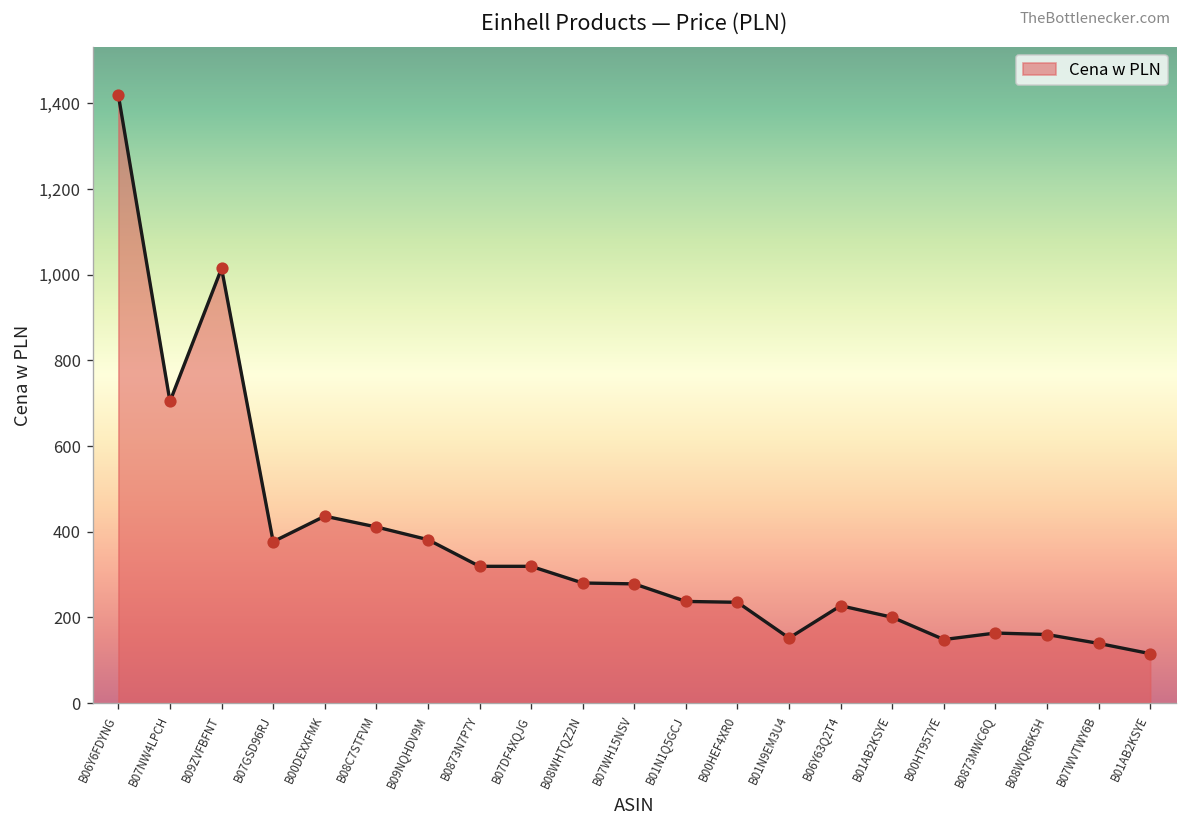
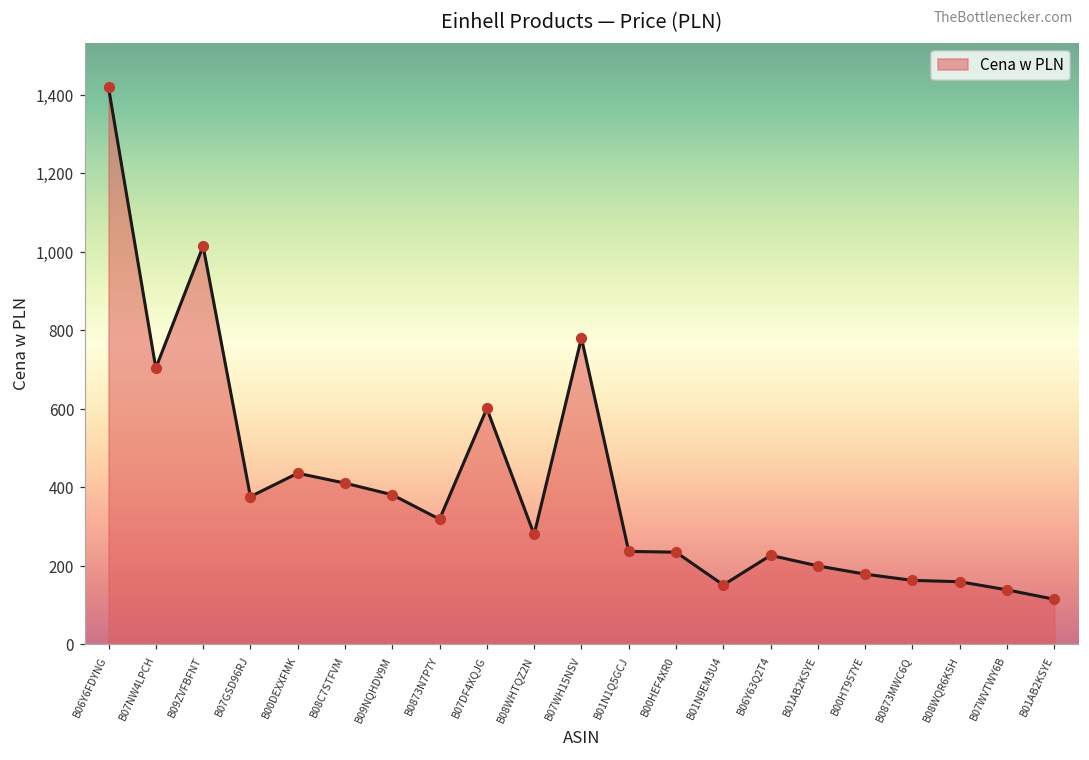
  {
    "B06Y6FDYNG": "1,420",
    "B07NW4LPCH": "700",
    "B09ZVFBFNT": "1,010",
    "B07GSD96RJ": "380",
    "B00DEXXFMK": "440",
    "B08C7STFVM": "410",
    "B09NQHDV9M": "380",
    "B0873N7P7Y": "320",
-   "B07DF4XQJG": "320",
+   "B07DF4XQJG": "600",
    "B08WHTQZ2N": "280",
-   "B07WH15NSV": "280",
+   "B07WH15NSV": "780",
    "B01N1Q5GCJ": "240",
    "B00HEF4XR0": "240",
    "B01N9EM3U4": "150",
    "B06Y63Q2T4": "230",
-   "B00HT957YE": "150",
+   "B00HT957YE": "180",
    "B0873MWC6Q": "160",
    "B08WQR6K5H": "160",
    "B07WVTWY6B": "140"
  }
